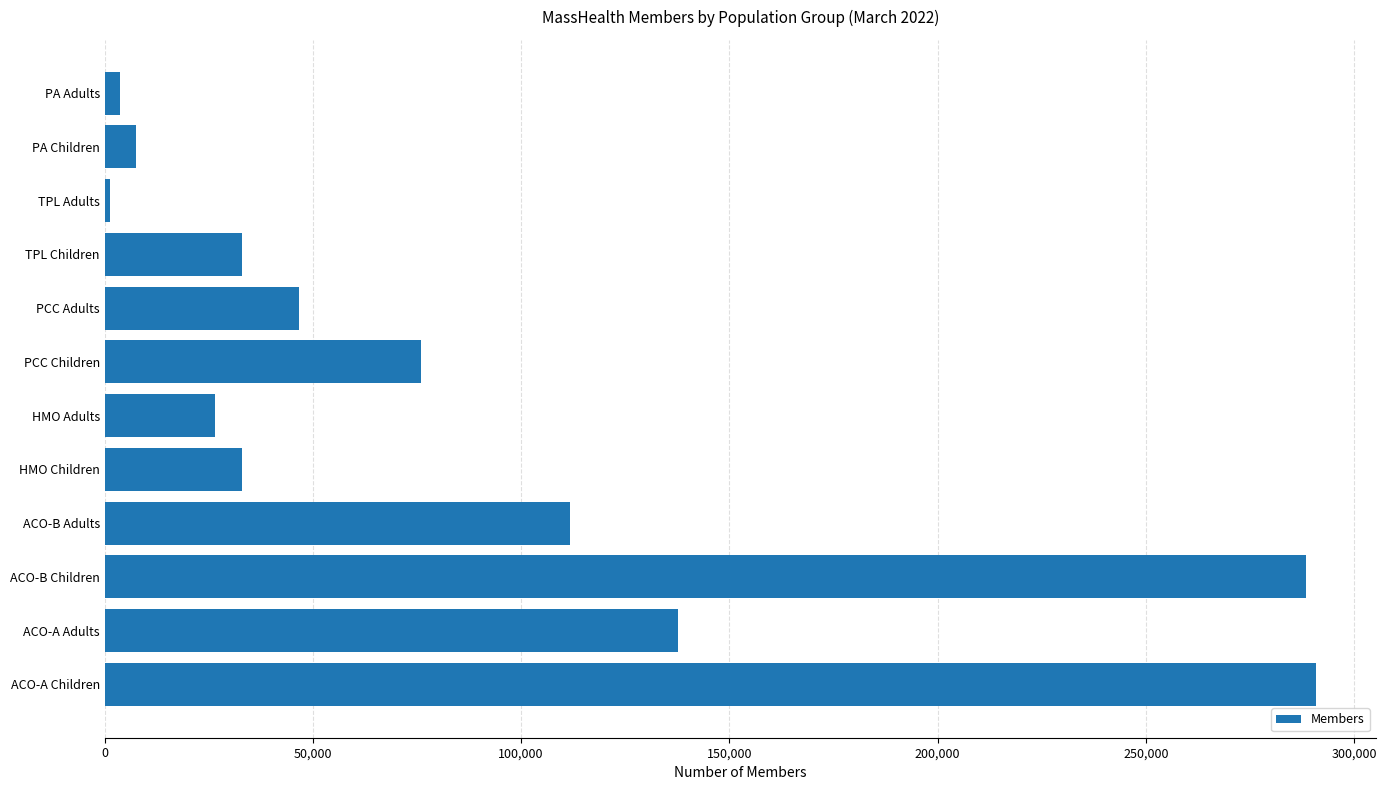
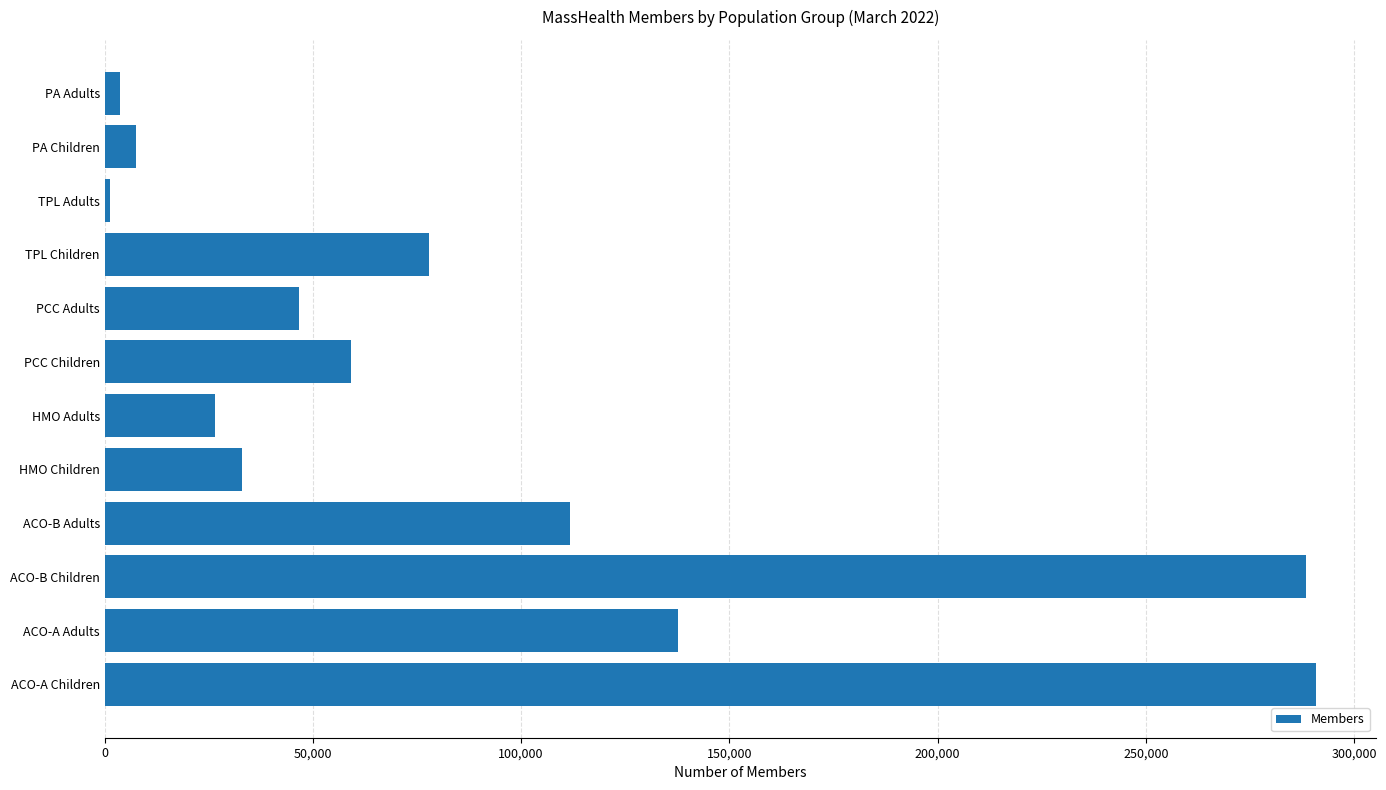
  {
    "PA Adults": "4,000",
    "PA Children": "7,000",
    "TPL Adults": "1,000",
-   "TPL Children": "33,000",
+   "TPL Children": "78,000",
    "PCC Adults": "47,000",
-   "PCC Children": "76,000",
+   "PCC Children": "59,000",
    "HMO Adults": "27,000",
    "HMO Children": "33,000",
    "ACO-B Adults": "112,000",
    "ACO-B Children": "288,000",
    "ACO-A Adults": "138,000",
    "ACO-A Children": "291,000"
  }
